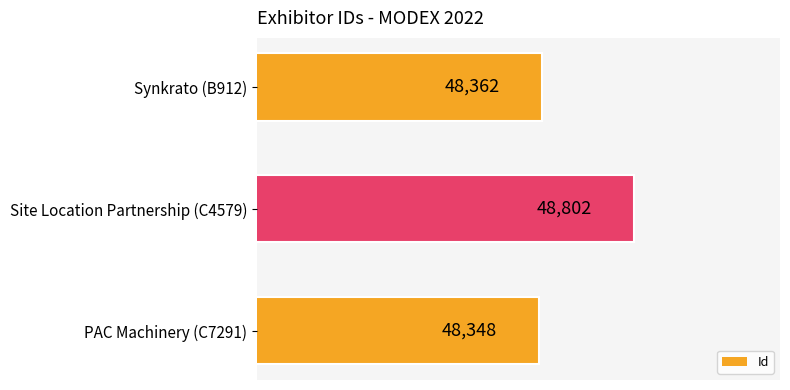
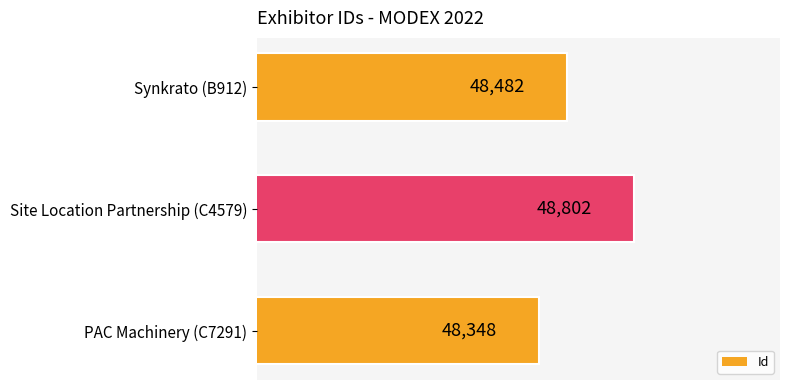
  {
-   "Synkrato (B912)": "48,362",
+   "Synkrato (B912)": "48,482",
    "Site Location Partnership (C4579)": "48,802",
    "PAC Machinery (C7291)": "48,348"
  }
